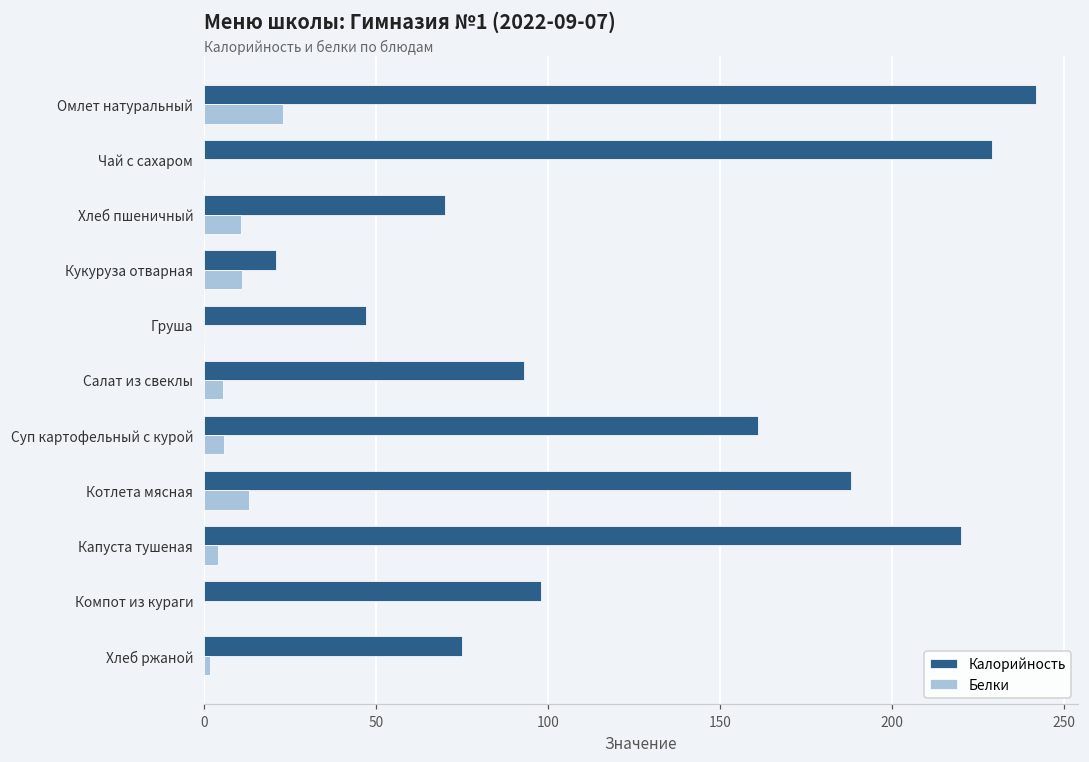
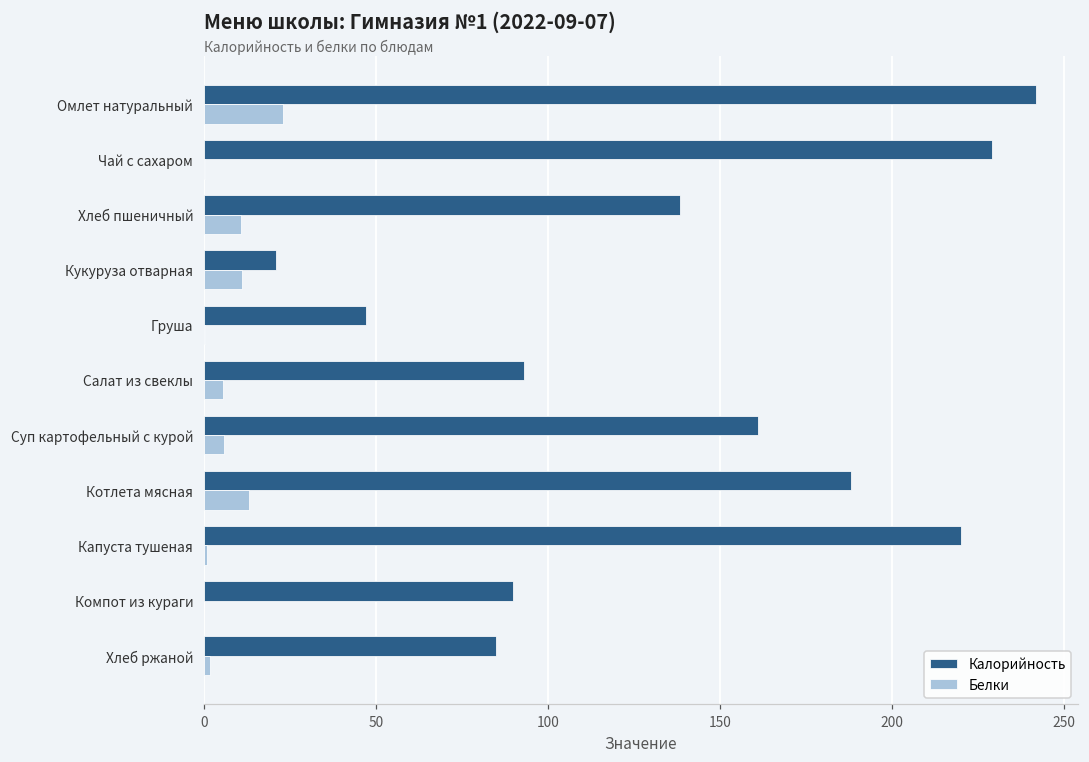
  {
    "Калорийность": {
      "Омлет натуральный": 242,
      "Чай с сахаром": 229,
-     "Хлеб пшеничный": 70,
+     "Хлеб пшеничный": 138,
      "Кукуруза отварная": 21,
      "Груша": 47,
      "Салат из свеклы": 93,
      "Суп картофельный с курой": 161,
      "Котлета мясная": 188,
      "Капуста тушеная": 220,
-     "Компот из кураги": 98,
-     "Хлеб ржаной": 75
+     "Компот из кураги": 90,
+     "Хлеб ржаной": 85
    },
    "Белки": {
      "Омлет натуральный": 23,
      "Хлеб пшеничный": 11,
      "Кукуруза отварная": 11,
      "Салат из свеклы": 6,
      "Суп картофельный с курой": 6,
      "Котлета мясная": 13,
-     "Капуста тушеная": 4,
+     "Капуста тушеная": 1,
      "Хлеб ржаной": 2
    }
  }
